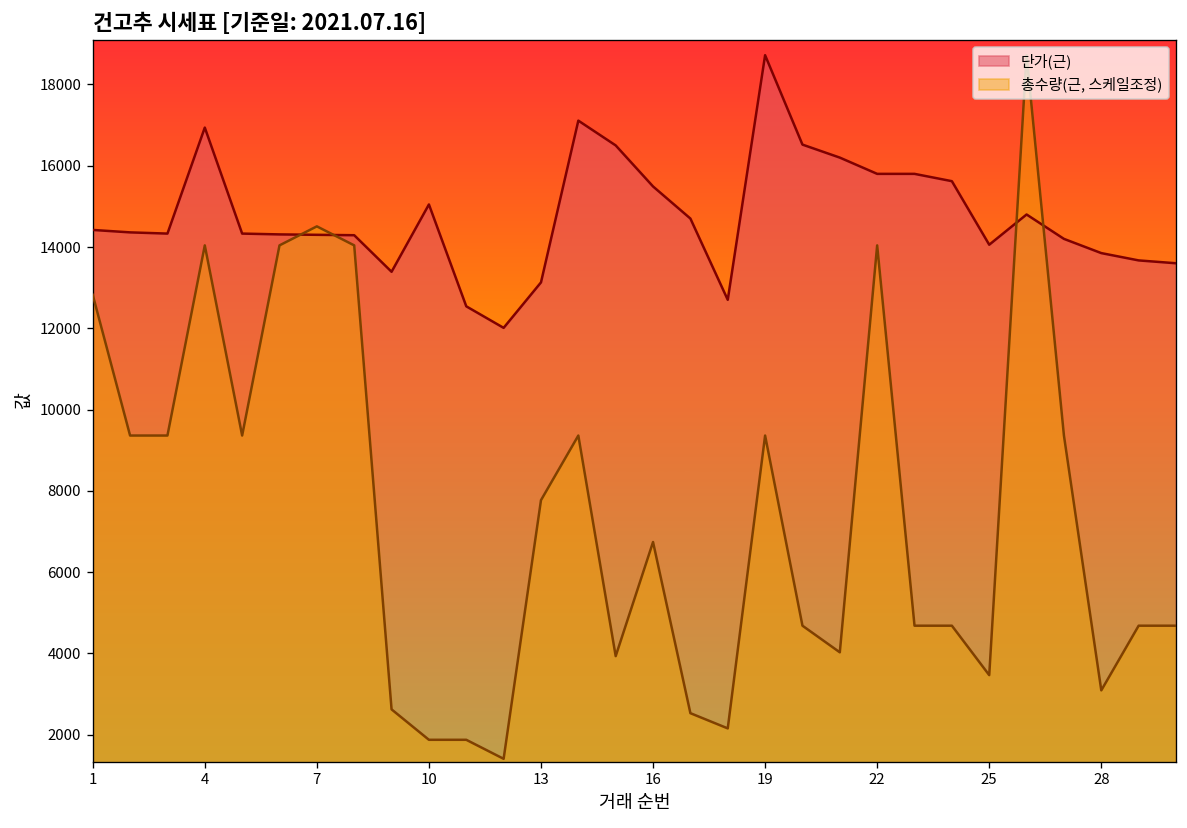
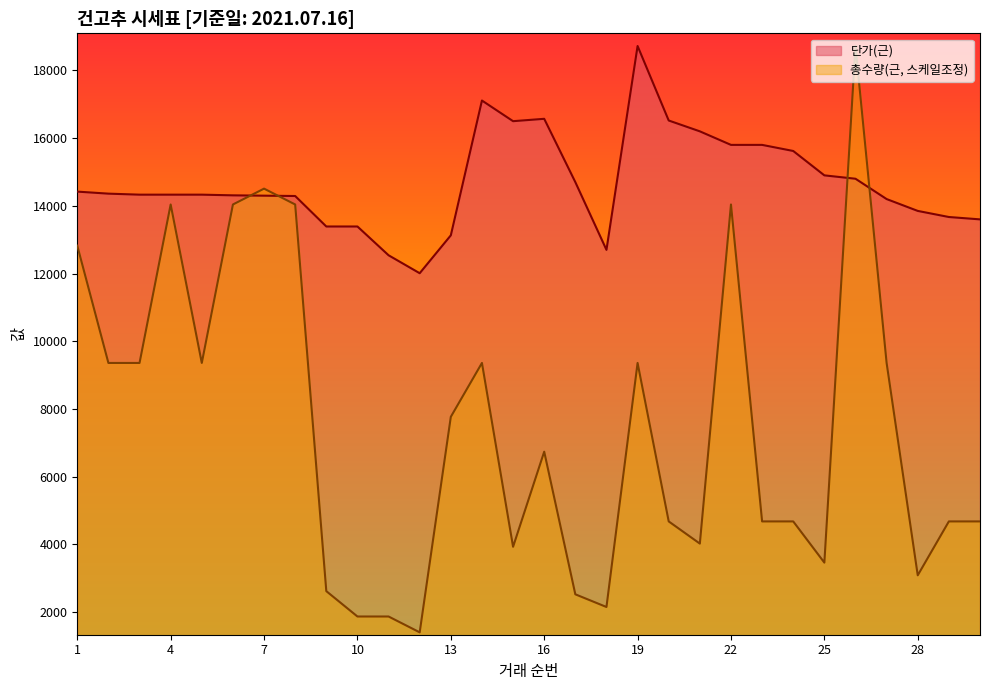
  {
    "단가(근)": {
      "1": 14400,
-     "4": 16900,
+     "4": 14300,
      "7": 14300,
-     "10": 15000,
+     "10": 13400,
      "13": 13100,
-     "16": 15500,
+     "16": 16600,
      "19": 18700,
      "22": 15800,
-     "25": 14100,
+     "25": 14900,
      "28": 13900
    },
    "총수량(근, 스케일조정)": {
      "1": 12800,
      "4": 14000,
      "7": 14500,
      "10": 1900,
      "13": 7800,
      "16": 6700,
      "19": 9400,
      "22": 14000,
      "25": 3500,
      "28": 3100
    }
  }
